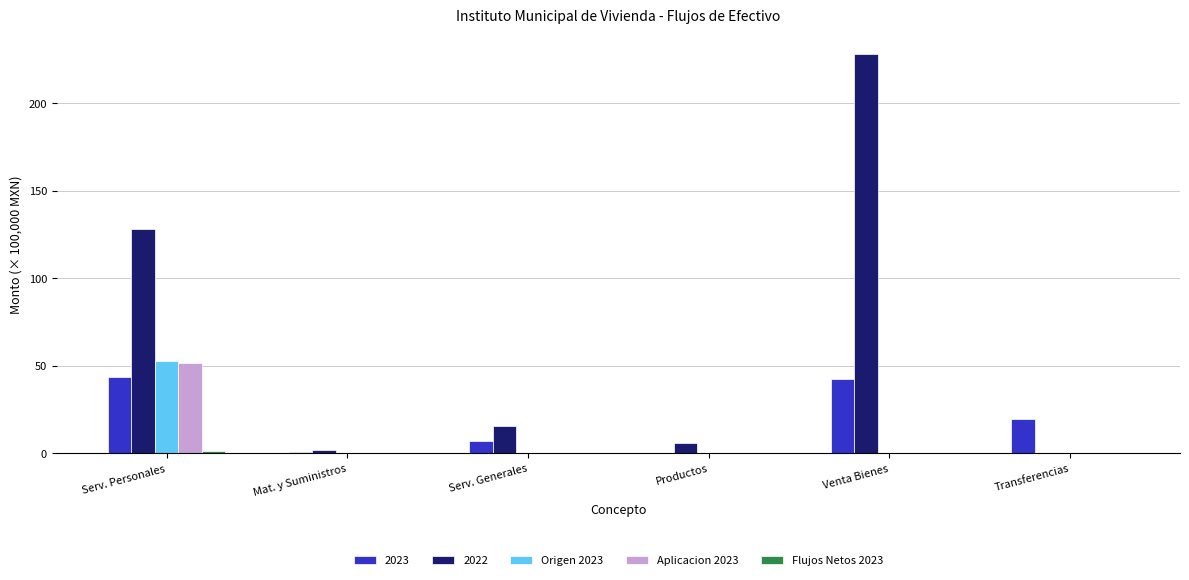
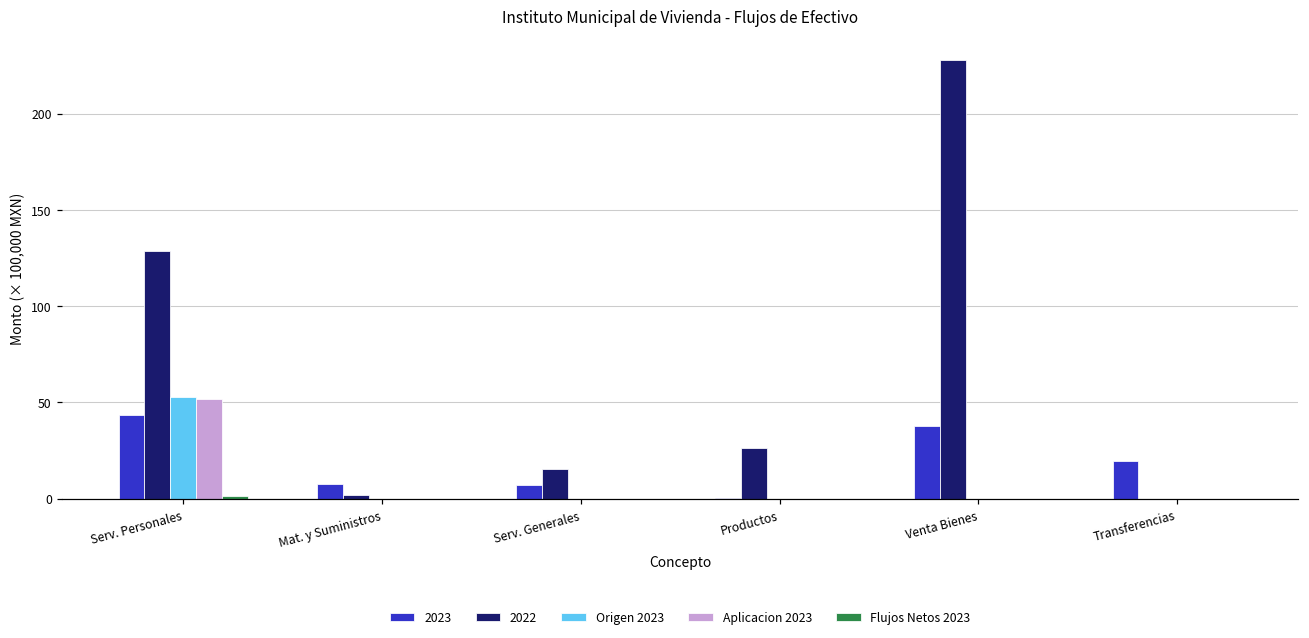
  {
    "2023": {
      "Serv. Personales": 44,
-     "Mat. y Suministros": 1,
+     "Mat. y Suministros": 8,
      "Serv. Generales": 7,
-     "Venta Bienes": 42,
+     "Venta Bienes": 38,
      "Transferencias": 20
    },
    "2022": {
      "Serv. Personales": 128,
      "Mat. y Suministros": 2,
      "Serv. Generales": 15,
-     "Productos": 6,
+     "Productos": 26,
      "Venta Bienes": 228,
      "Transferencias": 0
    },
    "Origen 2023": {
      "Serv. Personales": 53,
      "Mat. y Suministros": 0,
      "Serv. Generales": 0,
      "Productos": 0,
      "Venta Bienes": 0,
      "Transferencias": 0
    },
    "Aplicacion 2023": {
      "Serv. Personales": 52,
      "Mat. y Suministros": 0,
      "Serv. Generales": 0,
      "Productos": 0,
      "Venta Bienes": 0,
      "Transferencias": 0
    },
    "Flujos Netos 2023": {
      "Mat. y Suministros": 0,
      "Serv. Generales": 0,
      "Productos": 0,
      "Venta Bienes": 0,
      "Transferencias": 0
    }
  }
